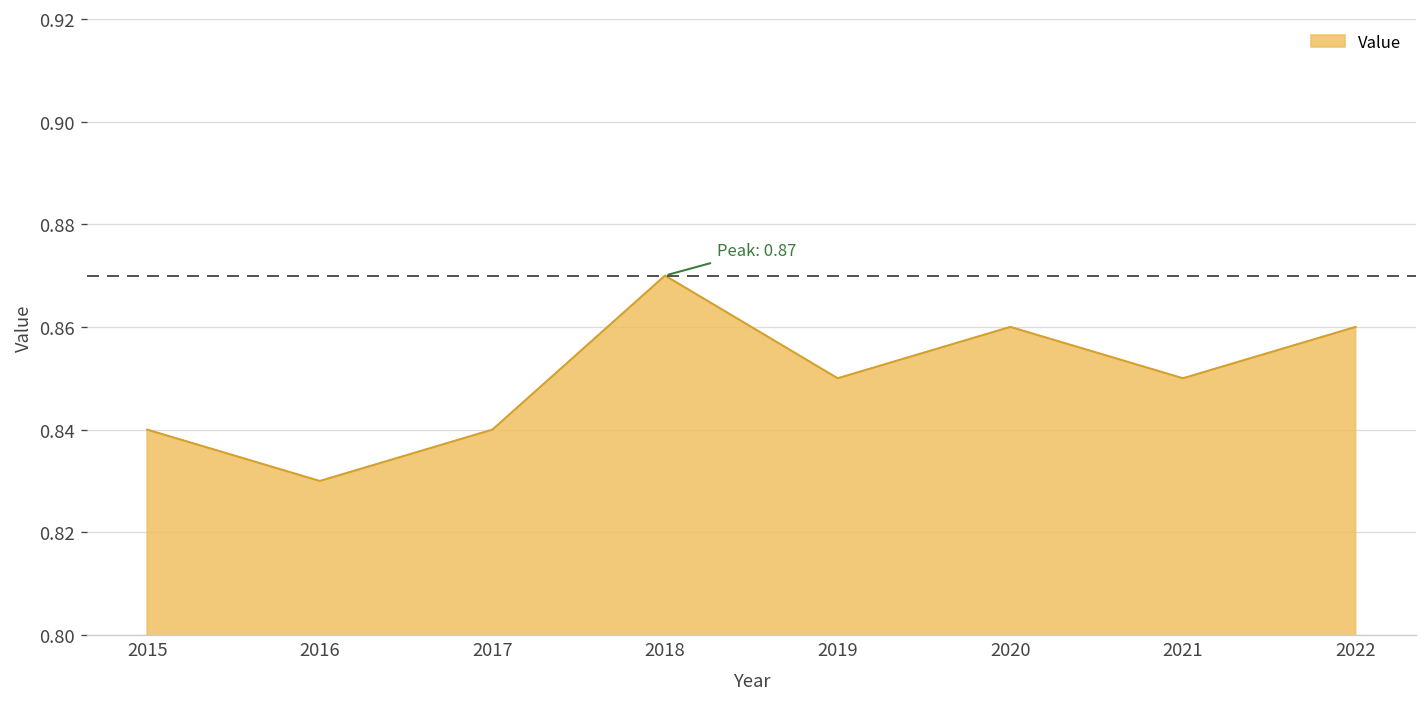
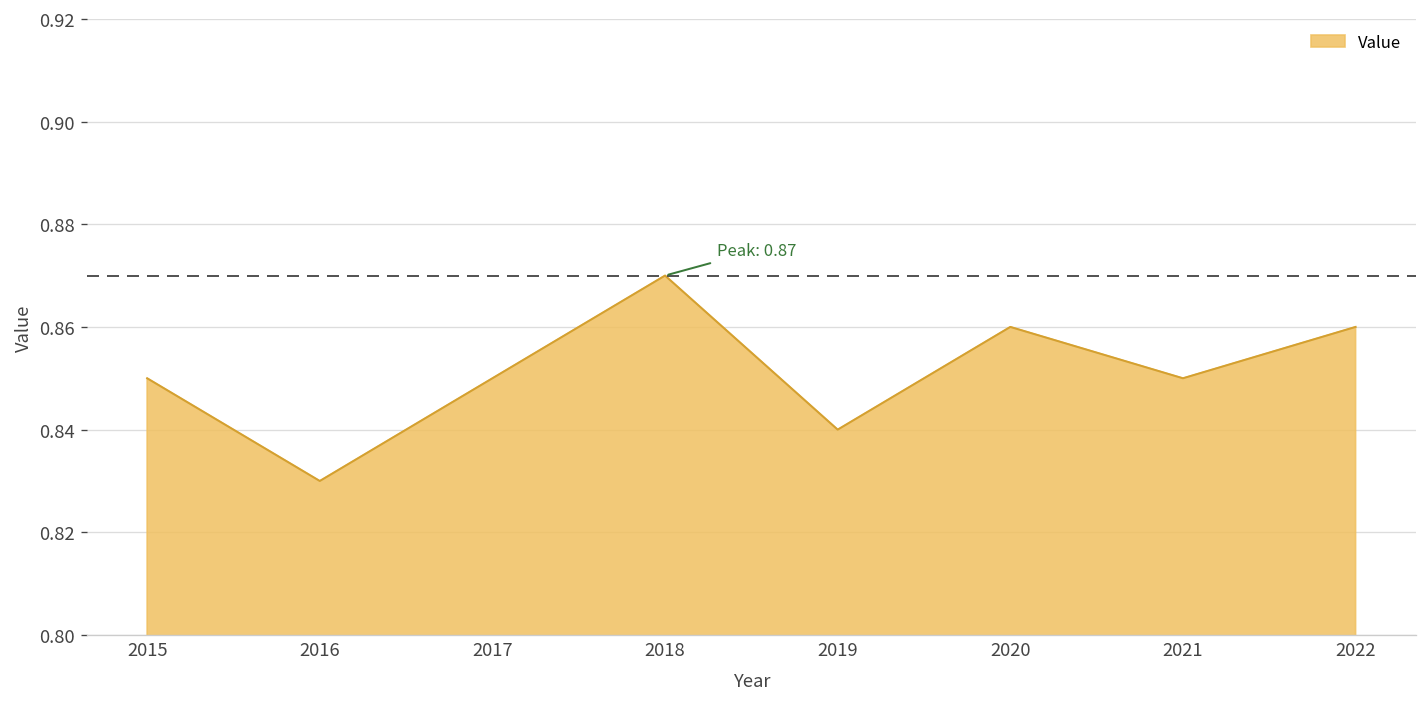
  {
-   "2015": 0.84,
+   "2015": 0.85,
    "2016": 0.83,
-   "2017": 0.84,
-   "2019": 0.85,
+   "2017": 0.85,
+   "2019": 0.84,
    "2020": 0.86,
    "2021": 0.85,
    "2022": 0.86
  }
